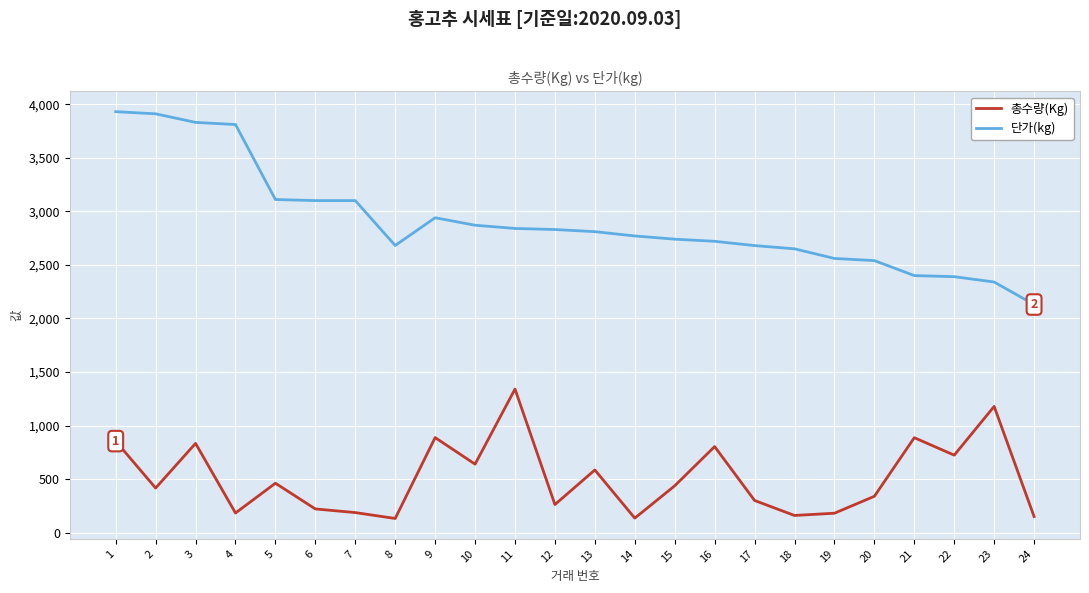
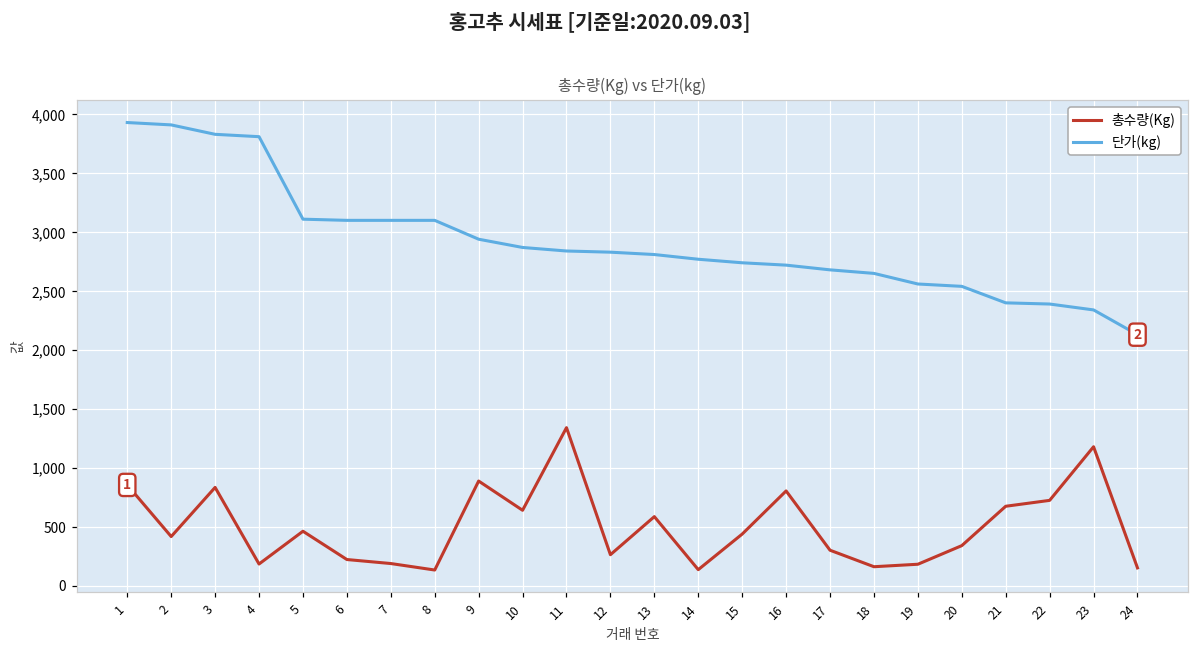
  {
    "총수량(Kg)": {
      "2": "420",
      "3": "830",
      "4": "180",
      "5": "460",
      "6": "220",
      "7": "190",
      "8": "130",
      "9": "890",
      "10": "640",
      "11": "1,340",
      "12": "260",
      "13": "590",
      "14": "140",
      "15": "440",
      "16": "800",
      "17": "300",
      "18": "160",
      "19": "180",
      "20": "340",
-     "21": "890",
+     "21": "670",
      "22": "720",
      "23": "1,180",
      "24": "150"
    },
    "단가(kg)": {
      "1": "3,930",
      "2": "3,910",
      "3": "3,830",
      "4": "3,810",
      "5": "3,110",
      "6": "3,100",
      "7": "3,100",
-     "8": "2,680",
+     "8": "3,100",
      "9": "2,940",
      "10": "2,870",
      "11": "2,840",
      "12": "2,830",
      "13": "2,810",
      "14": "2,770",
      "15": "2,740",
      "16": "2,720",
      "17": "2,680",
      "18": "2,650",
      "19": "2,560",
      "20": "2,540",
      "21": "2,400",
      "22": "2,390",
      "23": "2,340"
    }
  }
